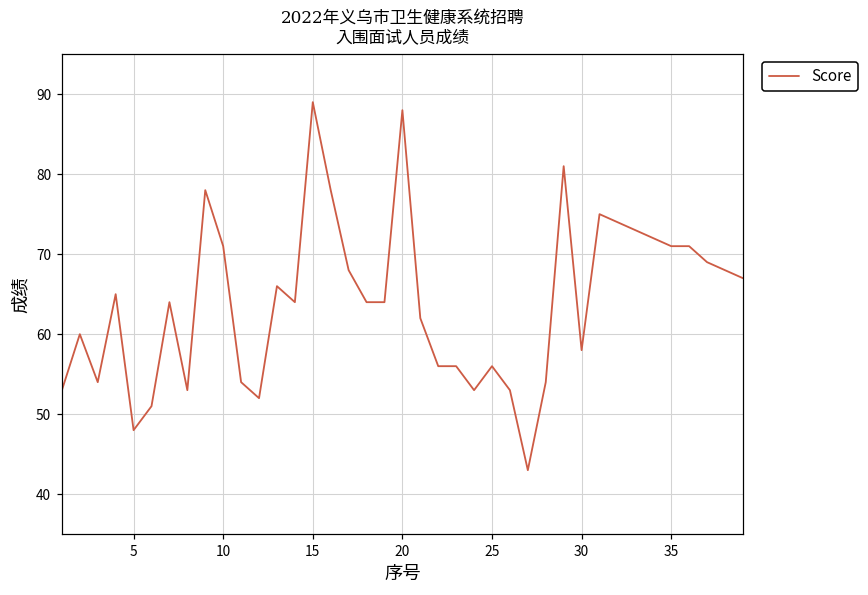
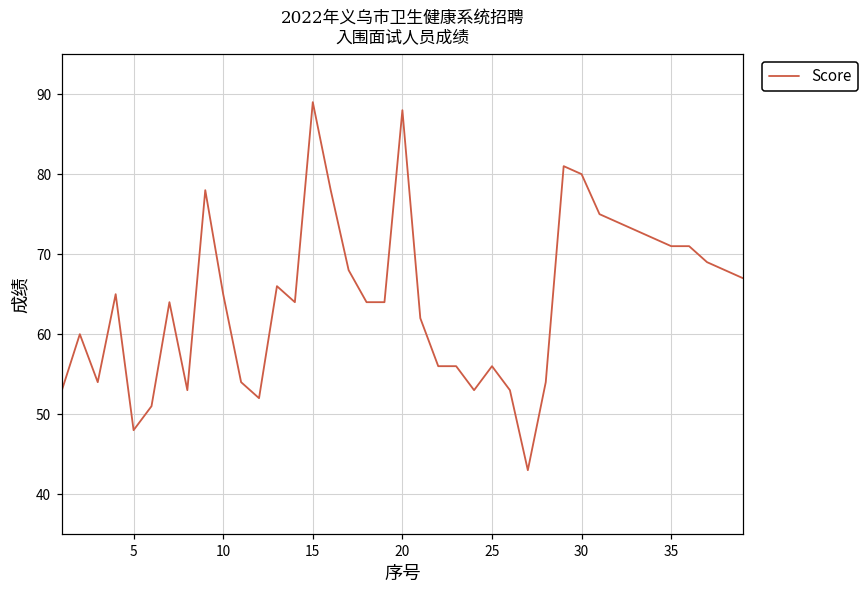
  {
    "5": 48,
-   "10": 71,
+   "10": 65,
    "15": 89,
    "20": 88,
    "25": 56,
-   "30": 58,
+   "30": 80,
    "35": 71
  }
